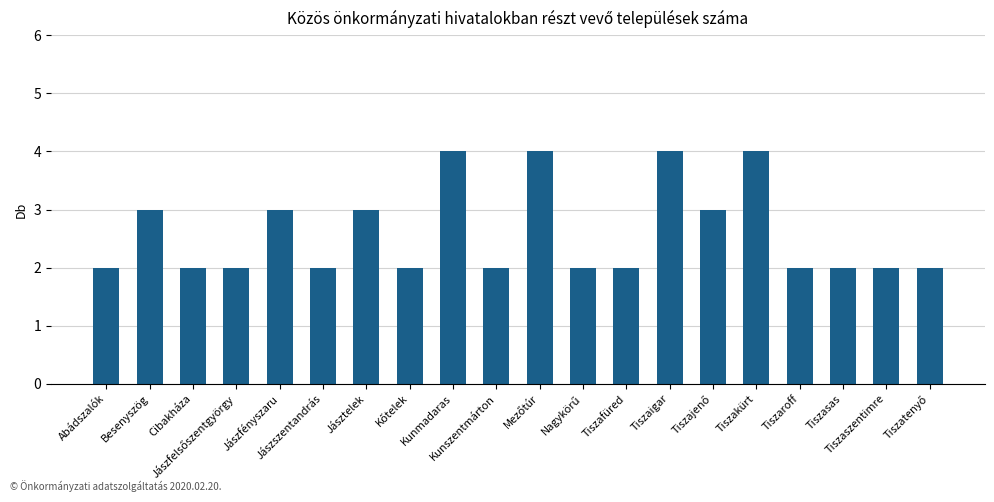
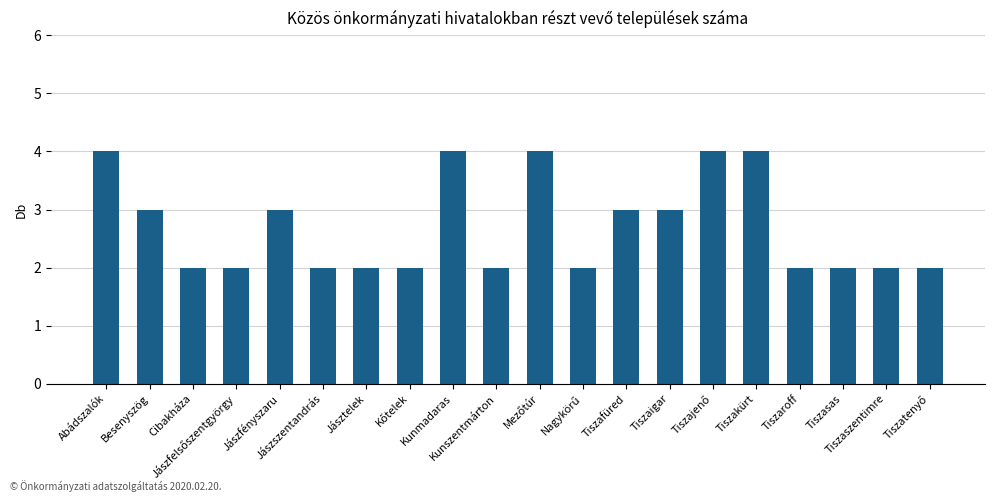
  {
-   "Abádszalók": 2,
+   "Abádszalók": 4,
    "Besenyszög": 3,
    "Cibakháza": 2,
    "Jászfelsőszentgyörgy": 2,
    "Jászfényszaru": 3,
    "Jászszentandrás": 2,
-   "Jásztelek": 3,
+   "Jásztelek": 2,
    "Kőtelek": 2,
    "Kunmadaras": 4,
    "Kunszentmárton": 2,
    "Mezőtúr": 4,
    "Nagykörű": 2,
-   "Tiszafüred": 2,
-   "Tiszaigar": 4,
-   "Tiszajenő": 3,
+   "Tiszafüred": 3,
+   "Tiszaigar": 3,
+   "Tiszajenő": 4,
    "Tiszakürt": 4,
    "Tiszaroff": 2,
    "Tiszasas": 2,
    "Tiszaszentimre": 2,
    "Tiszatenyő": 2
  }
